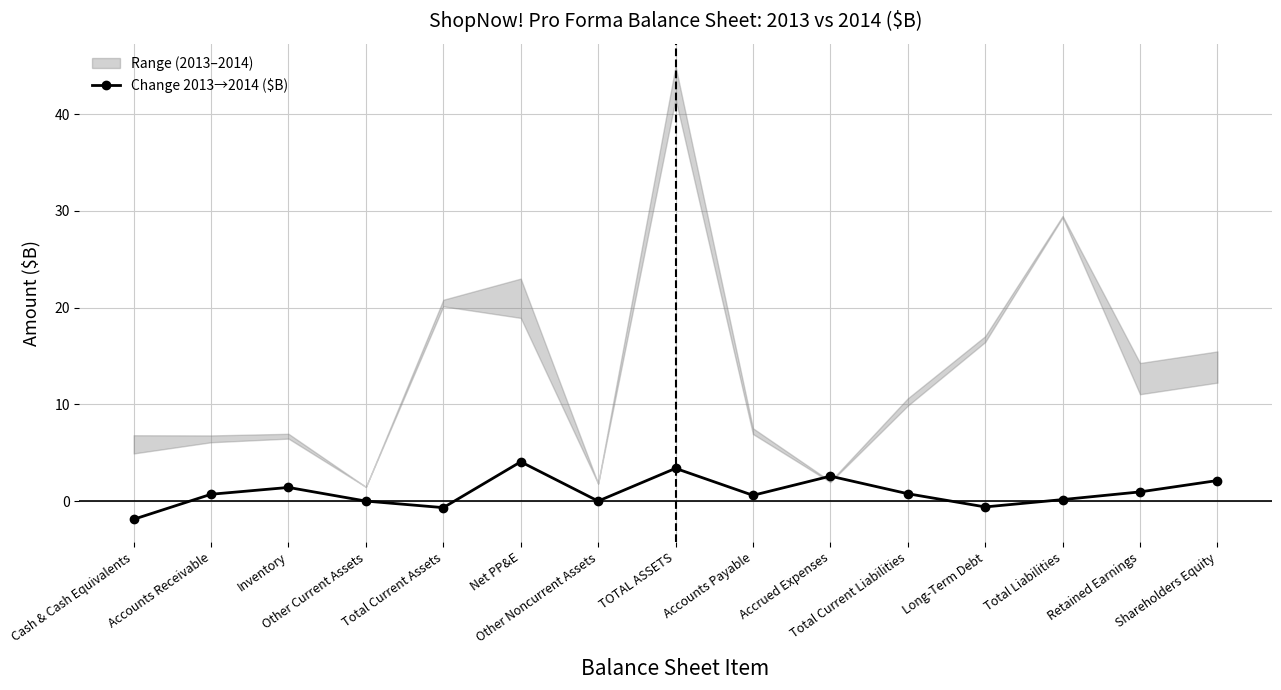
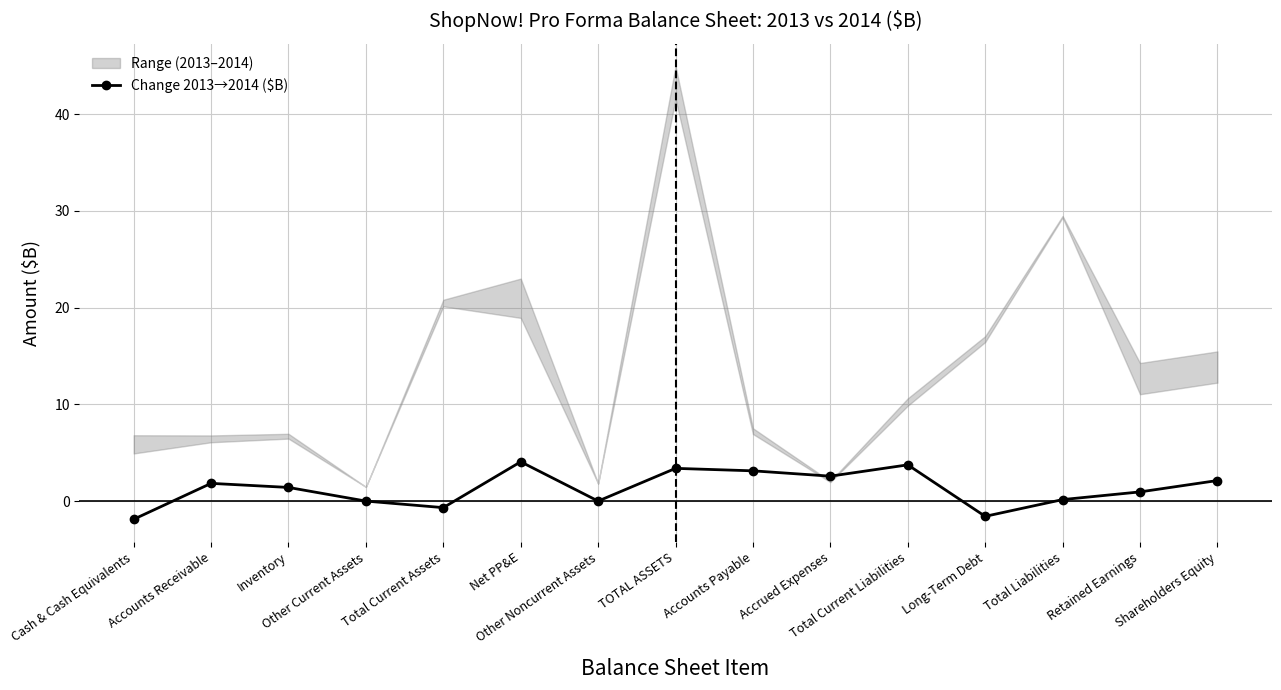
  {
    "Range (2013–2014)": {
      "Other Current Assets": 0,
      "Other Noncurrent Assets": 0
    },
    "Change 2013→2014 ($B)": {
      "Cash & Cash Equivalents": -2,
-     "Accounts Receivable": 1,
+     "Accounts Receivable": 2,
      "Inventory": 1,
      "Other Current Assets": 0,
      "Total Current Assets": -1,
      "Net PP&E": 4,
      "Other Noncurrent Assets": 0,
      "TOTAL ASSETS": 3,
-     "Accounts Payable": 1,
+     "Accounts Payable": 3,
      "Accrued Expenses": 3,
-     "Total Current Liabilities": 1,
-     "Long-Term Debt": -1,
+     "Total Current Liabilities": 4,
+     "Long-Term Debt": -2,
      "Total Liabilities": 0,
      "Retained Earnings": 1,
      "Shareholders Equity": 2
    }
  }
